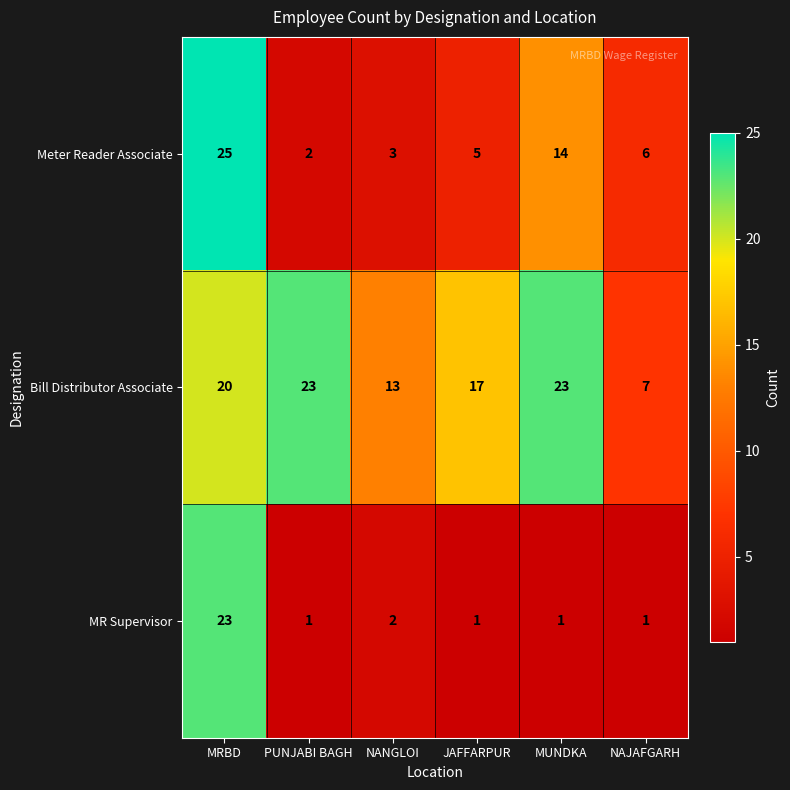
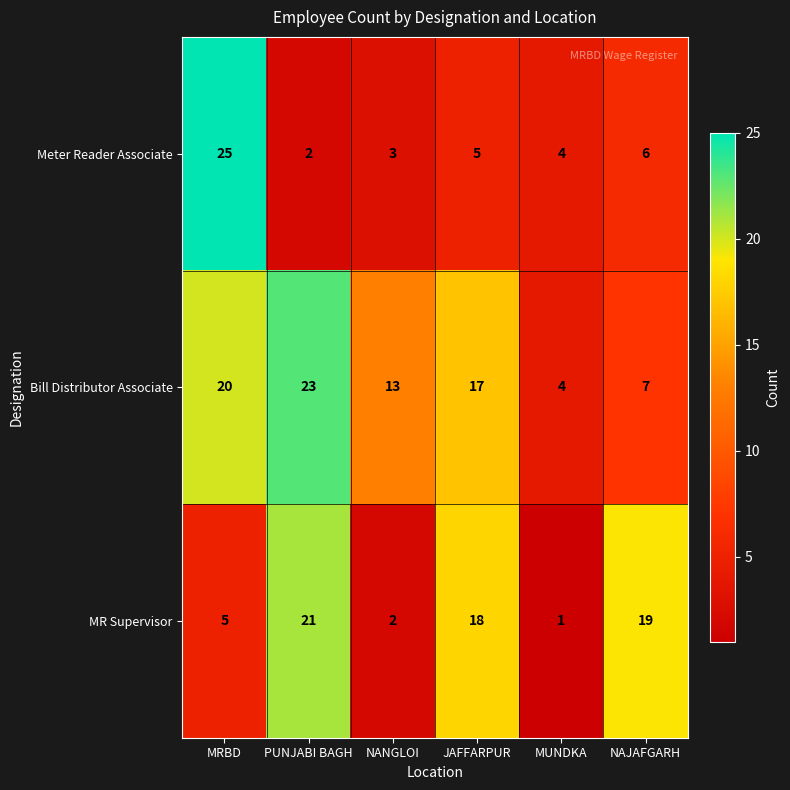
  {
    "Meter Reader Associate": {
      "MRBD": 25,
      "PUNJABI BAGH": 2,
      "NANGLOI": 3,
      "JAFFARPUR": 5,
-     "MUNDKA": 14
+     "MUNDKA": 4
    },
    "Bill Distributor Associate": {
      "MRBD": 20,
      "PUNJABI BAGH": 23,
      "NANGLOI": 13,
      "JAFFARPUR": 17,
-     "MUNDKA": 23,
+     "MUNDKA": 4,
      "NAJAFGARH": 7
    },
    "MR Supervisor": {
-     "MRBD": 23,
-     "PUNJABI BAGH": 1,
+     "MRBD": 5,
+     "PUNJABI BAGH": 21,
      "NANGLOI": 2,
-     "JAFFARPUR": 1,
+     "JAFFARPUR": 18,
      "MUNDKA": 1,
-     "NAJAFGARH": 1
+     "NAJAFGARH": 19
    }
  }
